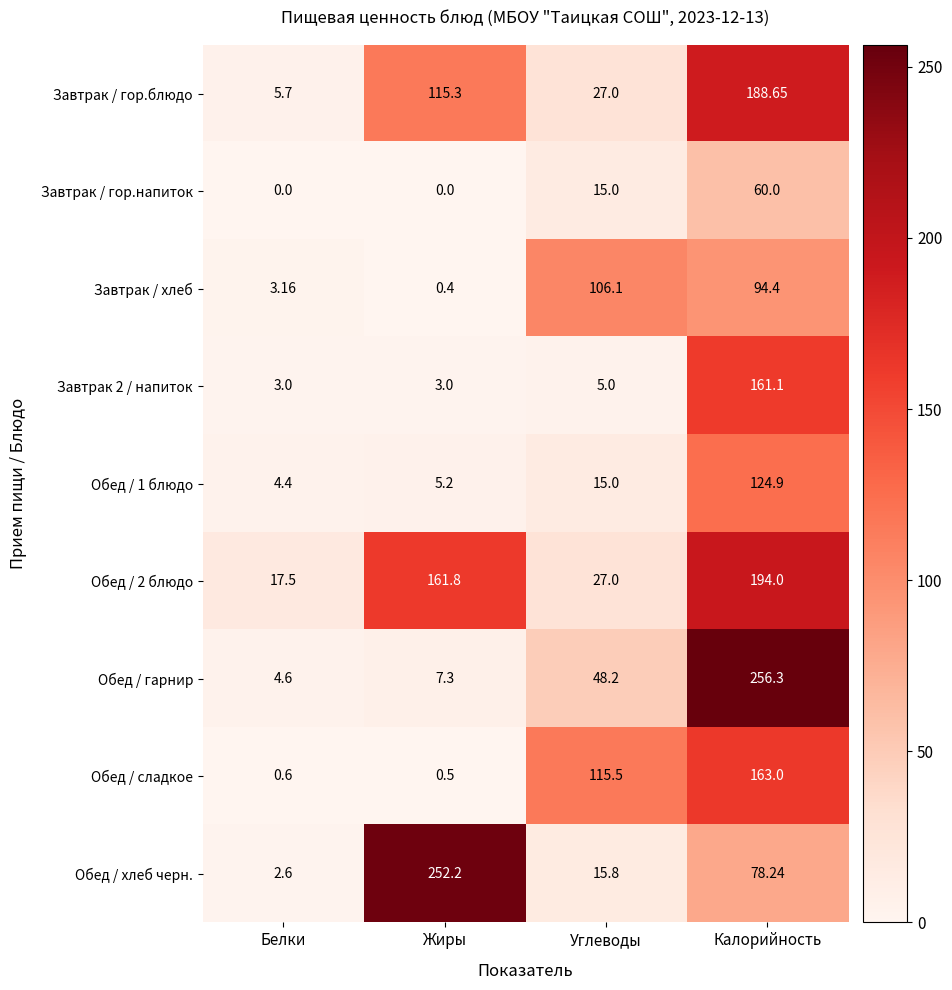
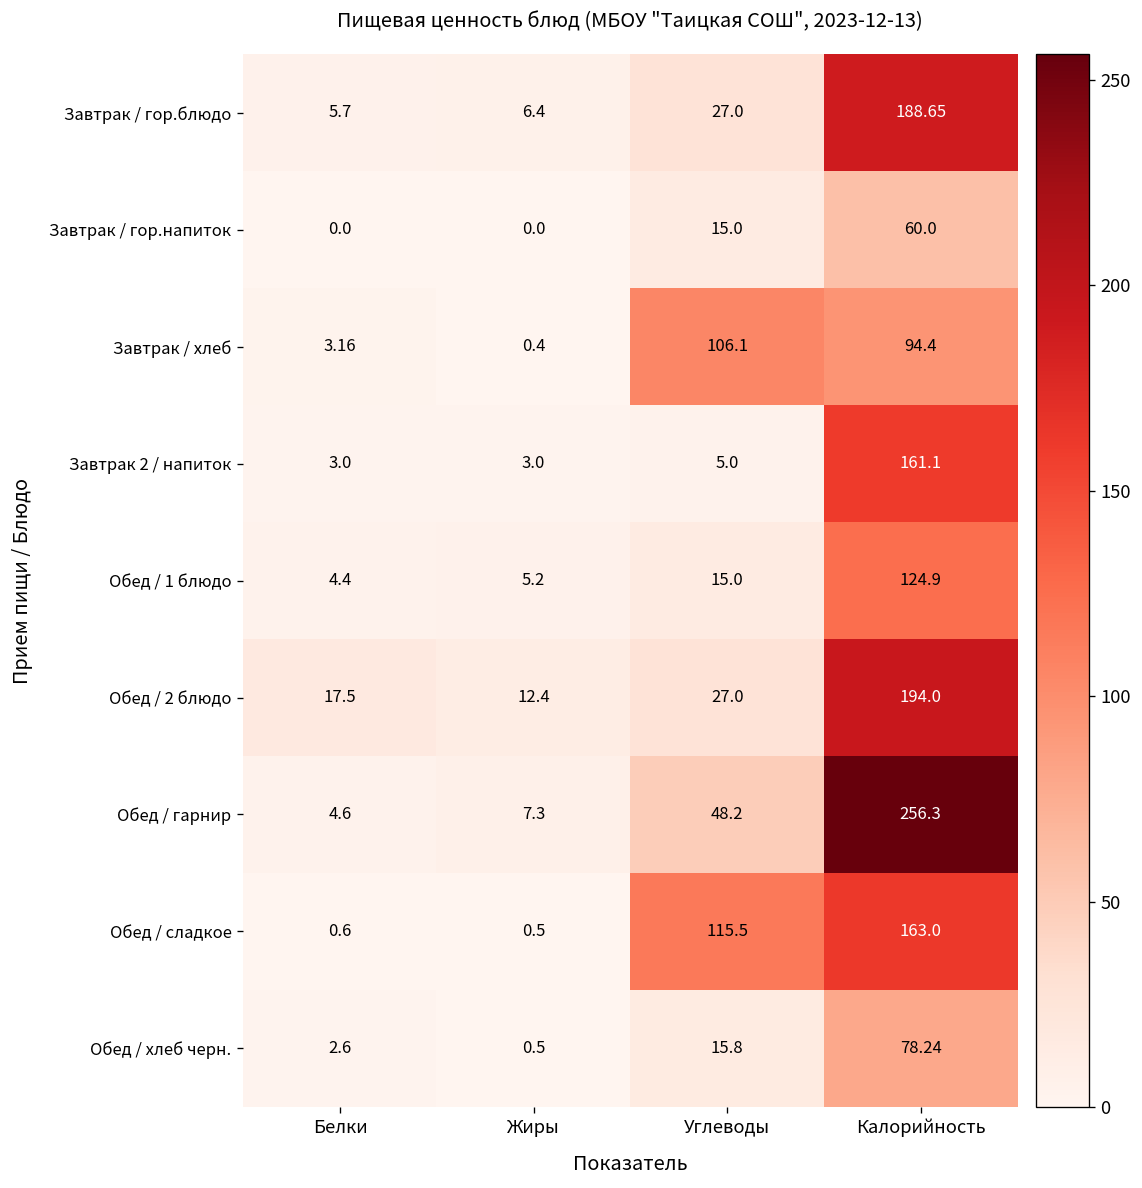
  {
    "Завтрак / гор.блюдо": {
      "Белки": 5.7,
-     "Жиры": 115.3,
+     "Жиры": 6.4,
      "Углеводы": 27.0,
      "Калорийность": 188.65
    },
    "Завтрак / гор.напиток": {
      "Белки": 0.0,
      "Жиры": 0.0,
      "Углеводы": 15.0,
      "Калорийность": 60.0
    },
    "Завтрак / хлеб": {
      "Белки": 3.16,
      "Жиры": 0.4,
      "Углеводы": 106.1,
      "Калорийность": 94.4
    },
    "Завтрак 2 / напиток": {
      "Белки": 3.0,
      "Жиры": 3.0,
      "Углеводы": 5.0,
      "Калорийность": 161.1
    },
    "Обед / 1 блюдо": {
      "Белки": 4.4,
      "Жиры": 5.2,
      "Углеводы": 15.0,
      "Калорийность": 124.9
    },
    "Обед / 2 блюдо": {
      "Белки": 17.5,
-     "Жиры": 161.8,
+     "Жиры": 12.4,
      "Углеводы": 27.0,
      "Калорийность": 194.0
    },
    "Обед / гарнир": {
      "Белки": 4.6,
      "Жиры": 7.3,
      "Углеводы": 48.2,
      "Калорийность": 256.3
    },
    "Обед / сладкое": {
      "Белки": 0.6,
      "Жиры": 0.5,
      "Углеводы": 115.5,
      "Калорийность": 163.0
    },
    "Обед / хлеб черн.": {
      "Белки": 2.6,
-     "Жиры": 252.2,
+     "Жиры": 0.5,
      "Углеводы": 15.8,
      "Калорийность": 78.24
    }
  }
